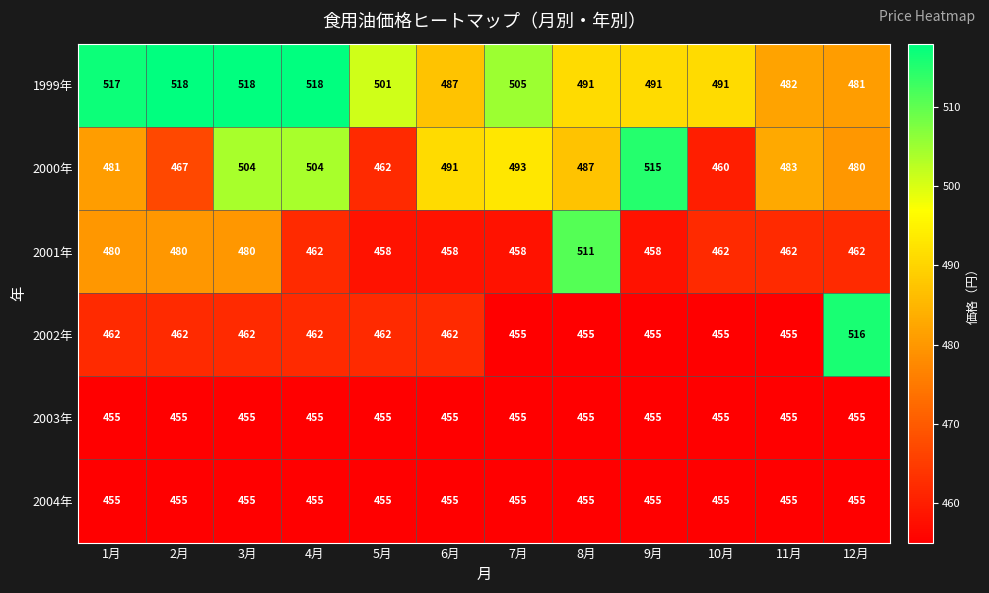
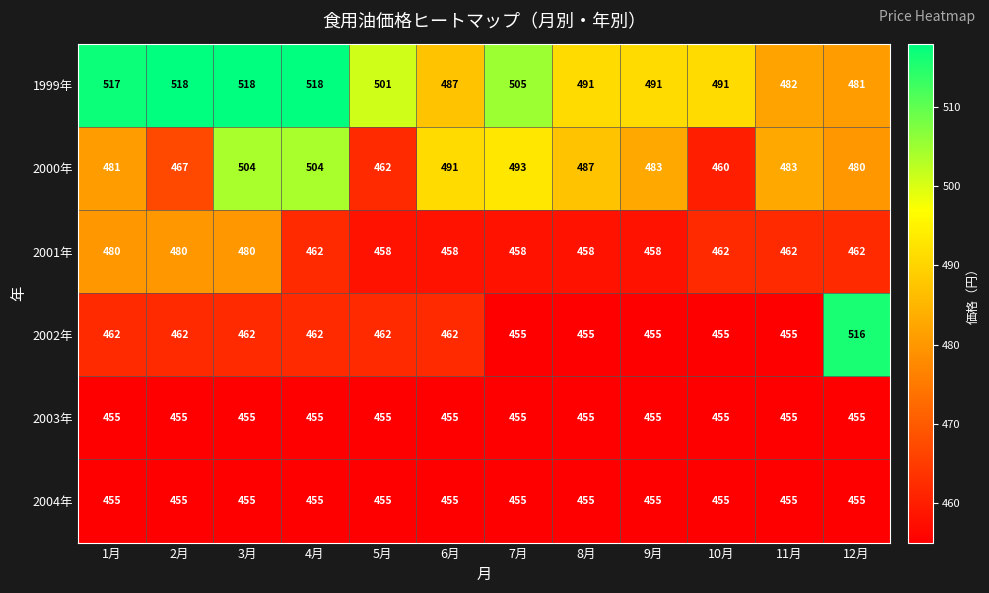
  {
    "1999年": {
      "1月": 517,
      "2月": 518,
      "3月": 518,
      "4月": 518,
      "5月": 501,
      "6月": 487,
      "7月": 505,
      "8月": 491,
      "9月": 491,
      "10月": 491,
      "11月": 482,
      "12月": 481
    },
    "2000年": {
      "1月": 481,
      "2月": 467,
      "3月": 504,
      "4月": 504,
      "5月": 462,
      "6月": 491,
      "7月": 493,
      "8月": 487,
-     "9月": 515,
+     "9月": 483,
      "10月": 460,
      "11月": 483,
      "12月": 480
    },
    "2001年": {
      "1月": 480,
      "2月": 480,
      "3月": 480,
      "4月": 462,
      "5月": 458,
      "6月": 458,
      "7月": 458,
-     "8月": 511,
+     "8月": 458,
      "9月": 458,
      "10月": 462,
      "11月": 462,
      "12月": 462
    },
    "2002年": {
      "1月": 462,
      "2月": 462,
      "3月": 462,
      "4月": 462,
      "5月": 462,
      "6月": 462,
      "7月": 455,
      "8月": 455,
      "9月": 455,
      "10月": 455,
      "11月": 455,
      "12月": 516
    },
    "2003年": {
      "1月": 455,
      "2月": 455,
      "3月": 455,
      "4月": 455,
      "5月": 455,
      "6月": 455,
      "7月": 455,
      "8月": 455,
      "9月": 455,
      "10月": 455,
      "11月": 455,
      "12月": 455
    },
    "2004年": {
      "1月": 455,
      "2月": 455,
      "3月": 455,
      "4月": 455,
      "5月": 455,
      "6月": 455,
      "7月": 455,
      "8月": 455,
      "9月": 455,
      "10月": 455,
      "11月": 455,
      "12月": 455
    }
  }
